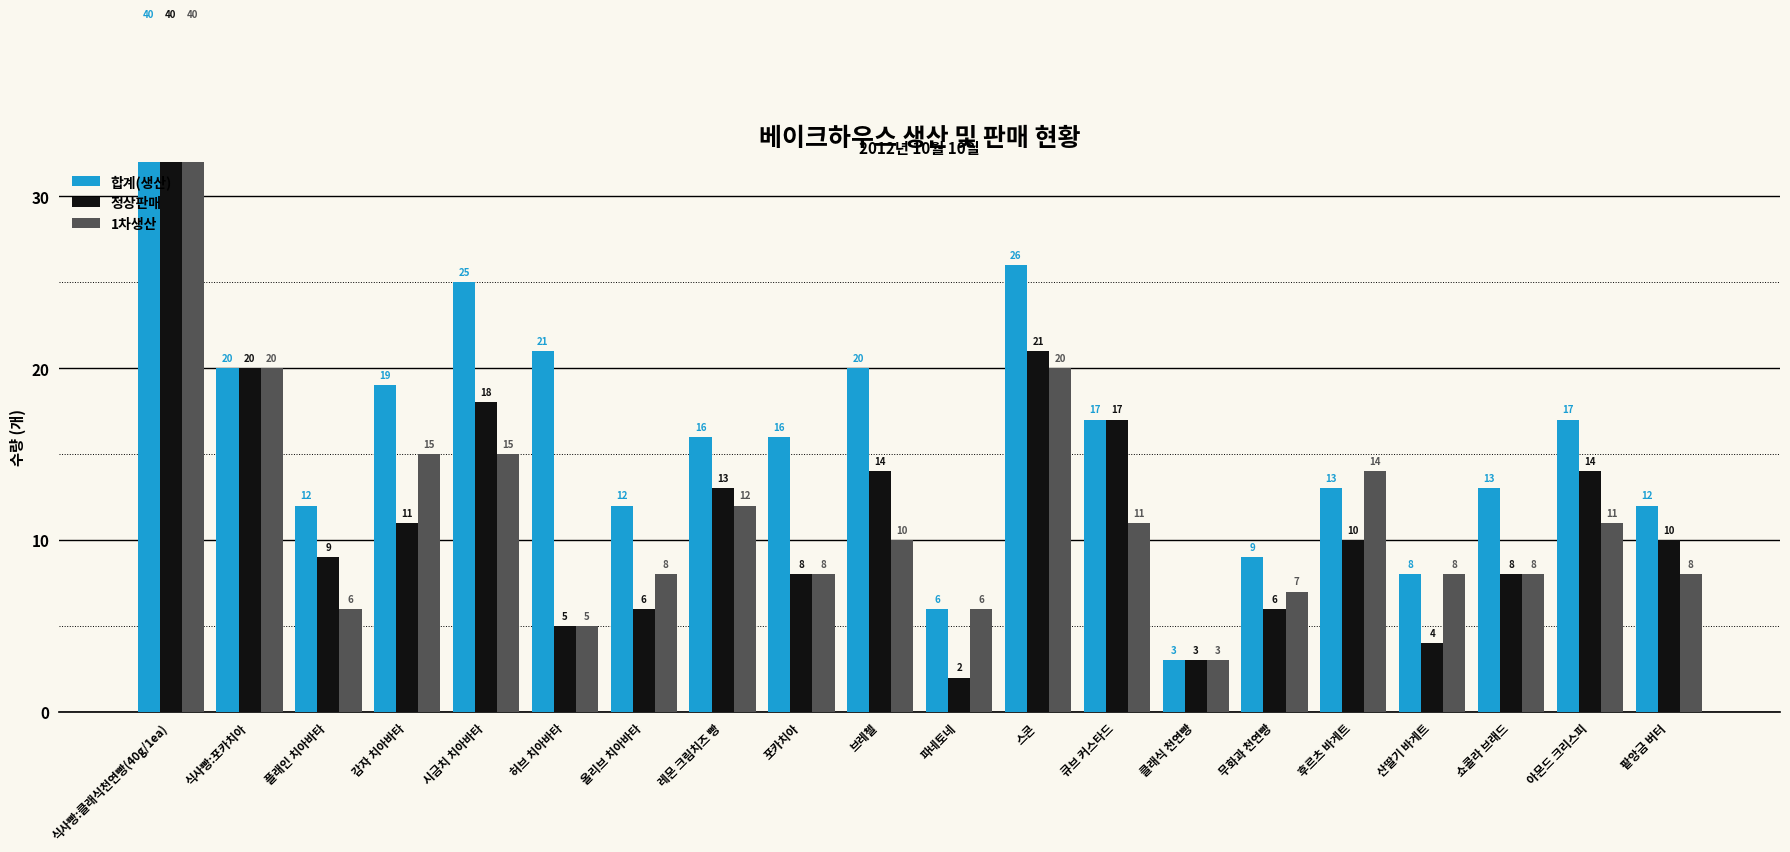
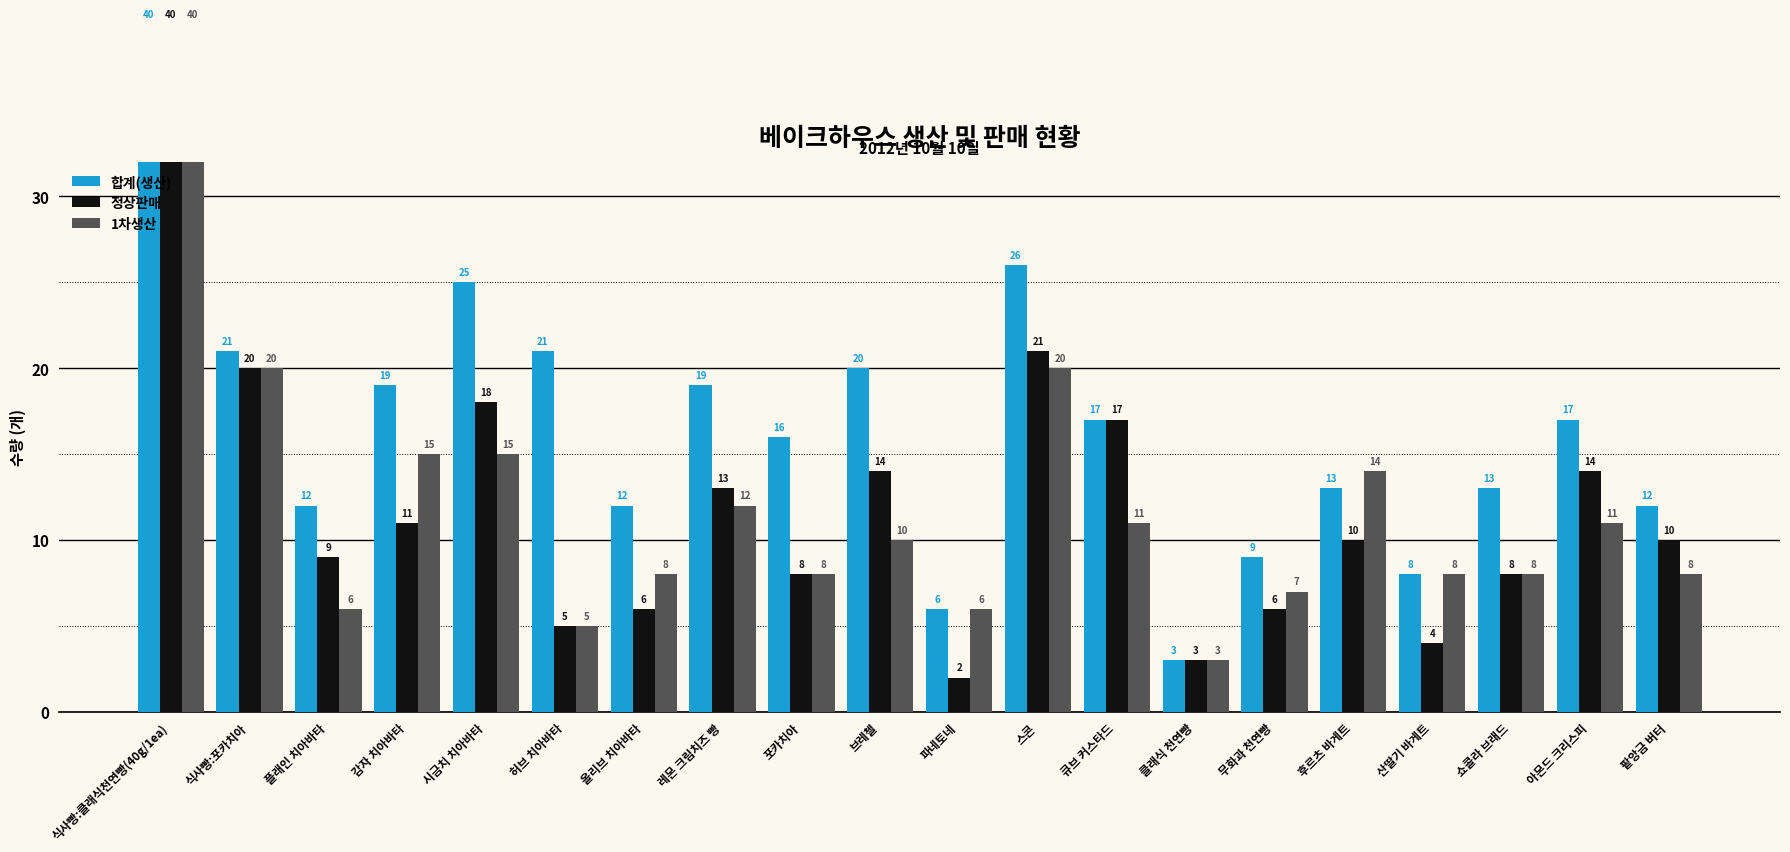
  {
    "합계(생산)": {
-     "식사빵:포카치아": 20,
+     "식사빵:포카치아": 21,
      "플래인 치아바타": 12,
      "감자 치아바타": 19,
      "시금치 치아바타": 25,
      "허브 치아바타": 21,
      "올리브 치아바타": 12,
-     "레몬 크림치즈 빵": 16,
+     "레몬 크림치즈 빵": 19,
      "포카치아": 16,
      "브레첼": 20,
      "파네토네": 6,
      "스콘": 26,
      "큐브 커스타드": 17,
      "클래식 천연빵": 3,
      "무화과 천연빵": 9,
      "후르츠 바게트": 13,
      "산딸기 바게트": 8,
      "쇼콜라 브래드": 13,
      "아몬드 크리스피": 17,
      "팥앙금 버터": 12
    },
    "정상판매": {
      "식사빵:포카치아": 20,
      "플래인 치아바타": 9,
      "감자 치아바타": 11,
      "시금치 치아바타": 18,
      "허브 치아바타": 5,
      "올리브 치아바타": 6,
      "레몬 크림치즈 빵": 13,
      "포카치아": 8,
      "브레첼": 14,
      "파네토네": 2,
      "스콘": 21,
      "큐브 커스타드": 17,
      "클래식 천연빵": 3,
      "무화과 천연빵": 6,
      "후르츠 바게트": 10,
      "산딸기 바게트": 4,
      "쇼콜라 브래드": 8,
      "아몬드 크리스피": 14,
      "팥앙금 버터": 10
    },
    "1차생산": {
      "식사빵:포카치아": 20,
      "플래인 치아바타": 6,
      "감자 치아바타": 15,
      "시금치 치아바타": 15,
      "허브 치아바타": 5,
      "올리브 치아바타": 8,
      "레몬 크림치즈 빵": 12,
      "포카치아": 8,
      "브레첼": 10,
      "파네토네": 6,
      "스콘": 20,
      "큐브 커스타드": 11,
      "클래식 천연빵": 3,
      "무화과 천연빵": 7,
      "후르츠 바게트": 14,
      "산딸기 바게트": 8,
      "쇼콜라 브래드": 8,
      "아몬드 크리스피": 11,
      "팥앙금 버터": 8
    }
  }
